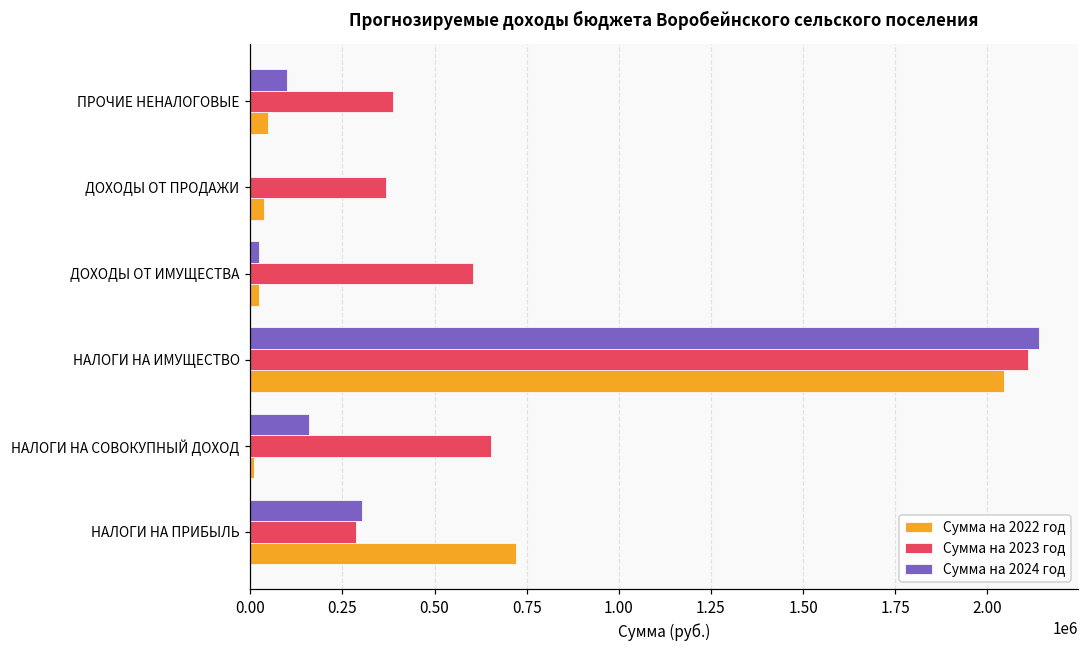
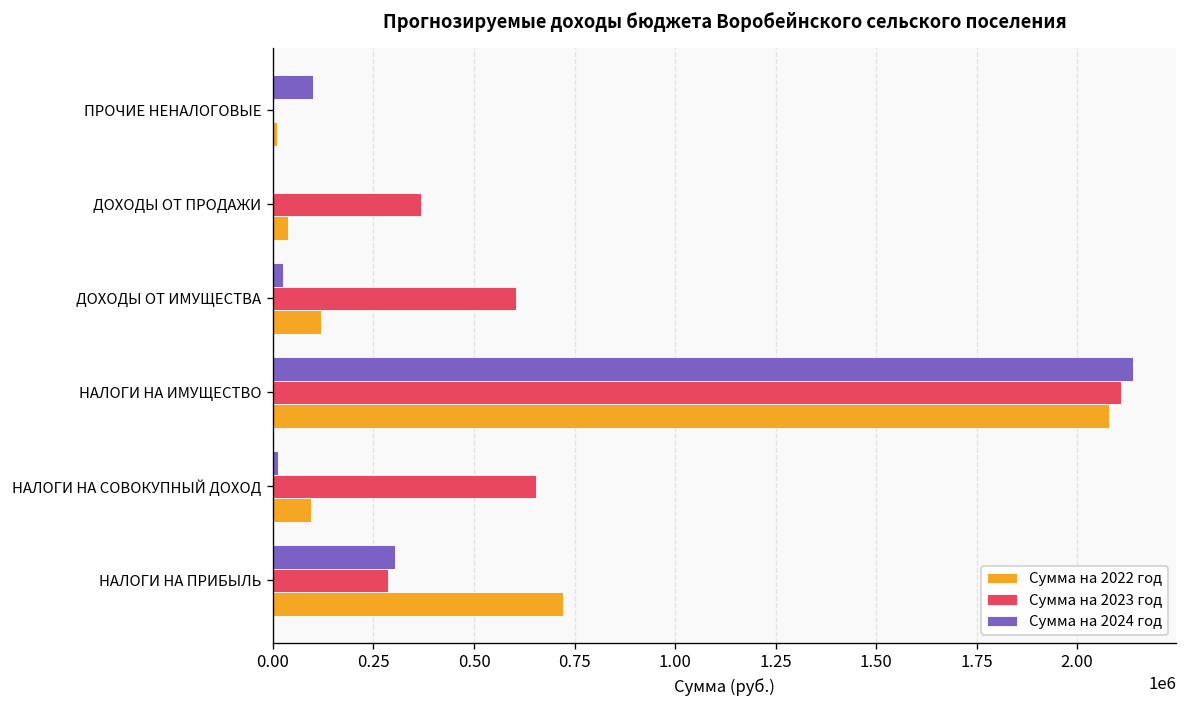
  {
    "Сумма на 2022 год": {
-     "ПРОЧИЕ НЕНАЛОГОВЫЕ": 50000,
+     "ПРОЧИЕ НЕНАЛОГОВЫЕ": 10000,
      "ДОХОДЫ ОТ ПРОДАЖИ": 40000,
-     "ДОХОДЫ ОТ ИМУЩЕСТВА": 20000,
-     "НАЛОГИ НА ИМУЩЕСТВО": 2050000,
-     "НАЛОГИ НА СОВОКУПНЫЙ ДОХОД": 10000,
+     "ДОХОДЫ ОТ ИМУЩЕСТВА": 120000,
+     "НАЛОГИ НА ИМУЩЕСТВО": 2080000,
+     "НАЛОГИ НА СОВОКУПНЫЙ ДОХОД": 90000,
      "НАЛОГИ НА ПРИБЫЛЬ": 720000
    },
    "Сумма на 2023 год": {
-     "ПРОЧИЕ НЕНАЛОГОВЫЕ": 390000,
+     "ПРОЧИЕ НЕНАЛОГОВЫЕ": 0,
      "ДОХОДЫ ОТ ПРОДАЖИ": 370000,
      "ДОХОДЫ ОТ ИМУЩЕСТВА": 610000,
      "НАЛОГИ НА ИМУЩЕСТВО": 2110000,
      "НАЛОГИ НА СОВОКУПНЫЙ ДОХОД": 650000,
      "НАЛОГИ НА ПРИБЫЛЬ": 290000
    },
    "Сумма на 2024 год": {
      "ПРОЧИЕ НЕНАЛОГОВЫЕ": 100000,
      "ДОХОДЫ ОТ ПРОДАЖИ": 0,
      "ДОХОДЫ ОТ ИМУЩЕСТВА": 20000,
      "НАЛОГИ НА ИМУЩЕСТВО": 2140000,
-     "НАЛОГИ НА СОВОКУПНЫЙ ДОХОД": 160000,
+     "НАЛОГИ НА СОВОКУПНЫЙ ДОХОД": 10000,
      "НАЛОГИ НА ПРИБЫЛЬ": 300000
    }
  }
